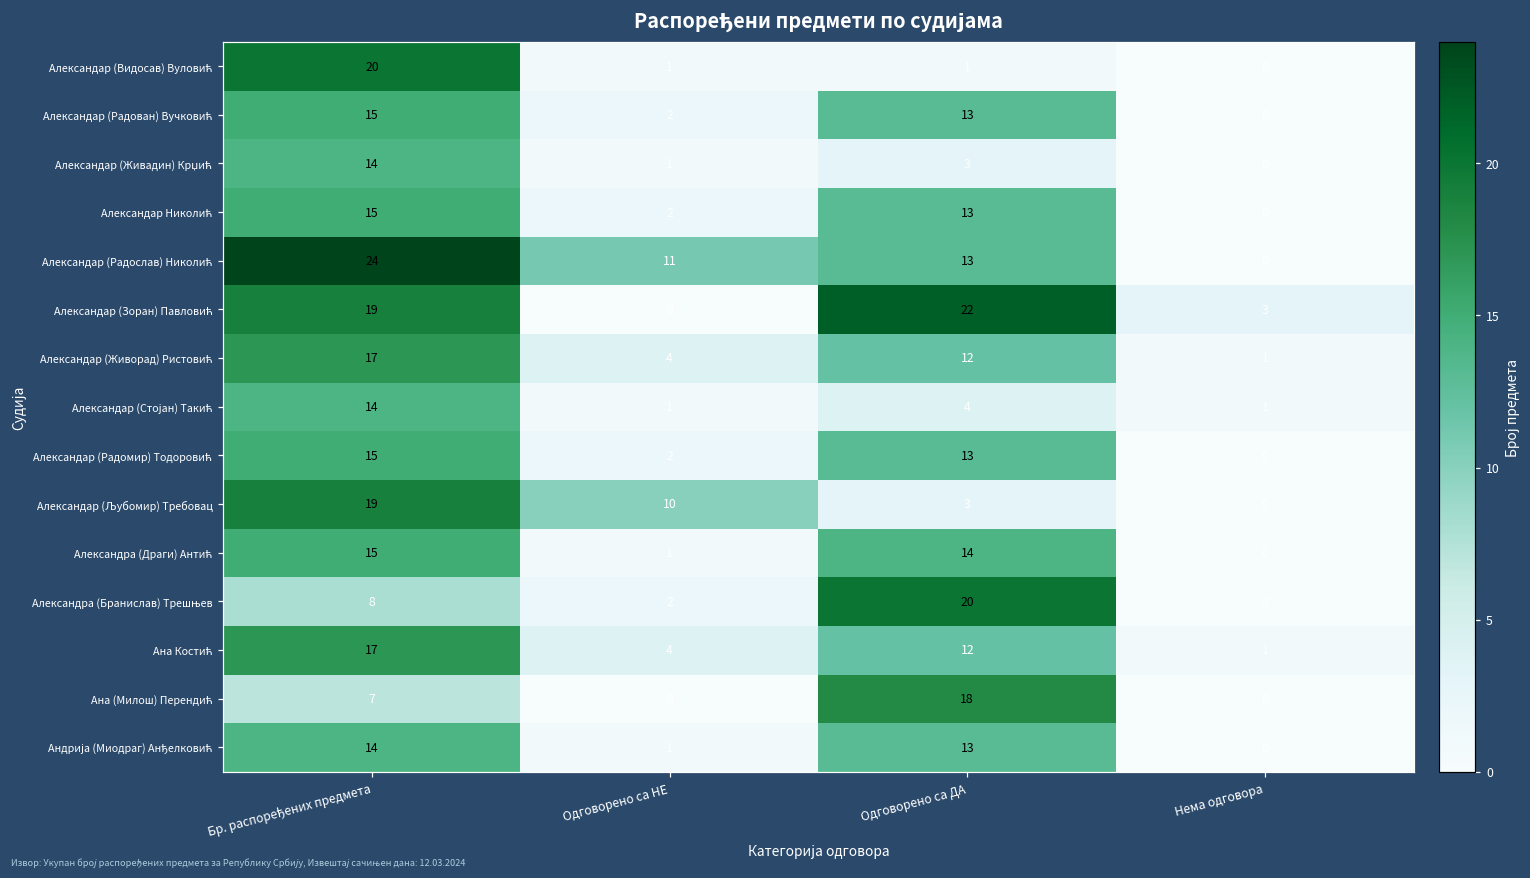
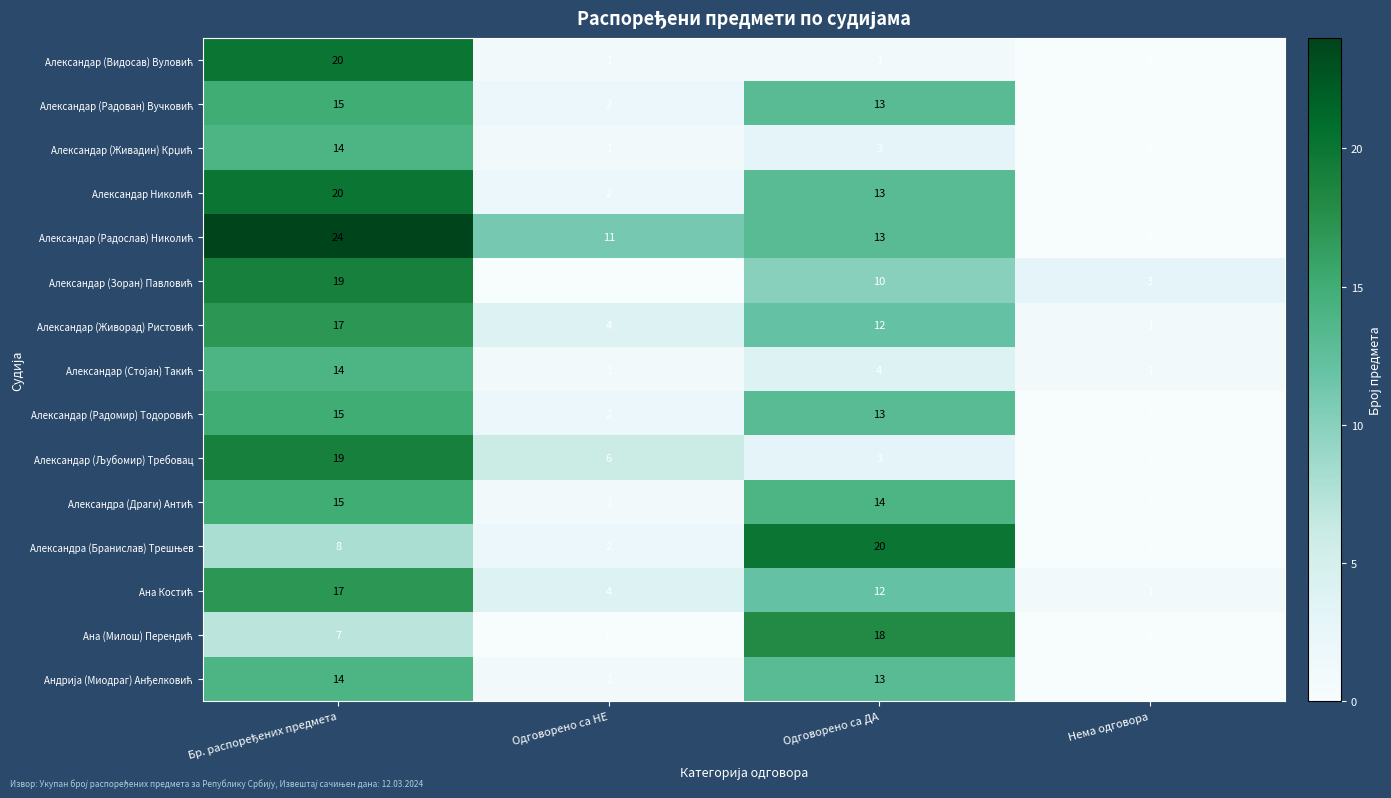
  {
    "Александар (Видосав) Вуловић": {
      "Бр. распоређених предмета": 20
    },
    "Александар (Радован) Вучковић": {
      "Бр. распоређених предмета": 15,
      "Одговорено са ДА": 13
    },
    "Александар (Живадин) Крџић": {
      "Бр. распоређених предмета": 14
    },
    "Александар Николић": {
-     "Бр. распоређених предмета": 15,
+     "Бр. распоређених предмета": 20,
      "Одговорено са ДА": 13
    },
    "Александар (Радослав) Николић": {
      "Бр. распоређених предмета": 24,
      "Одговорено са НЕ": 11,
      "Одговорено са ДА": 13
    },
    "Александар (Зоран) Павловић": {
      "Бр. распоређених предмета": 19,
-     "Одговорено са ДА": 22
+     "Одговорено са ДА": 10
    },
    "Александар (Живорад) Ристовић": {
      "Бр. распоређених предмета": 17,
      "Одговорено са ДА": 12
    },
    "Александар (Стојан) Такић": {
      "Бр. распоређених предмета": 14
    },
    "Александар (Радомир) Тодоровић": {
      "Бр. распоређених предмета": 15,
      "Одговорено са ДА": 13
    },
    "Александар (Љубомир) Требовац": {
      "Бр. распоређених предмета": 19,
-     "Одговорено са НЕ": 10
+     "Одговорено са НЕ": 6
    },
    "Александра (Драги) Антић": {
      "Бр. распоређених предмета": 15,
      "Одговорено са ДА": 14
    },
    "Александра (Бранислав) Трешњев": {
      "Бр. распоређених предмета": 8,
      "Одговорено са ДА": 20
    },
    "Ана Костић": {
      "Бр. распоређених предмета": 17,
      "Одговорено са ДА": 12
    },
    "Ана (Милош) Перендић": {
      "Бр. распоређених предмета": 7,
      "Одговорено са ДА": 18
    },
    "Андрија (Миодраг) Анђелковић": {
      "Бр. распоређених предмета": 14,
      "Одговорено са ДА": 13
    }
  }
